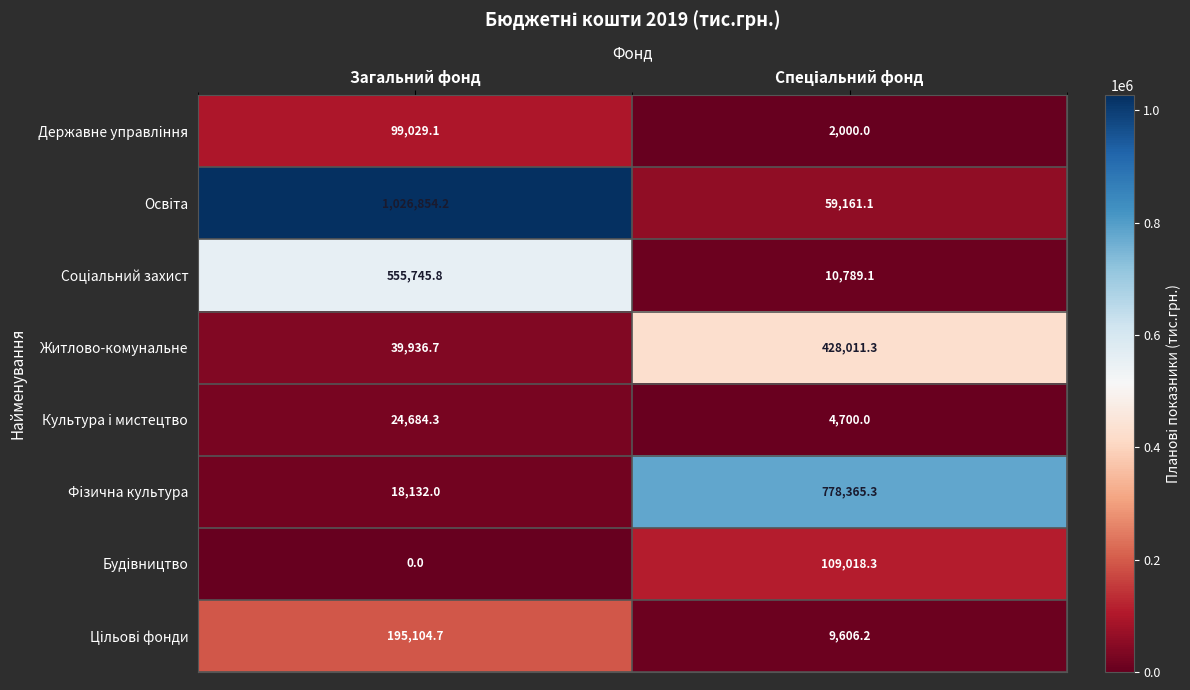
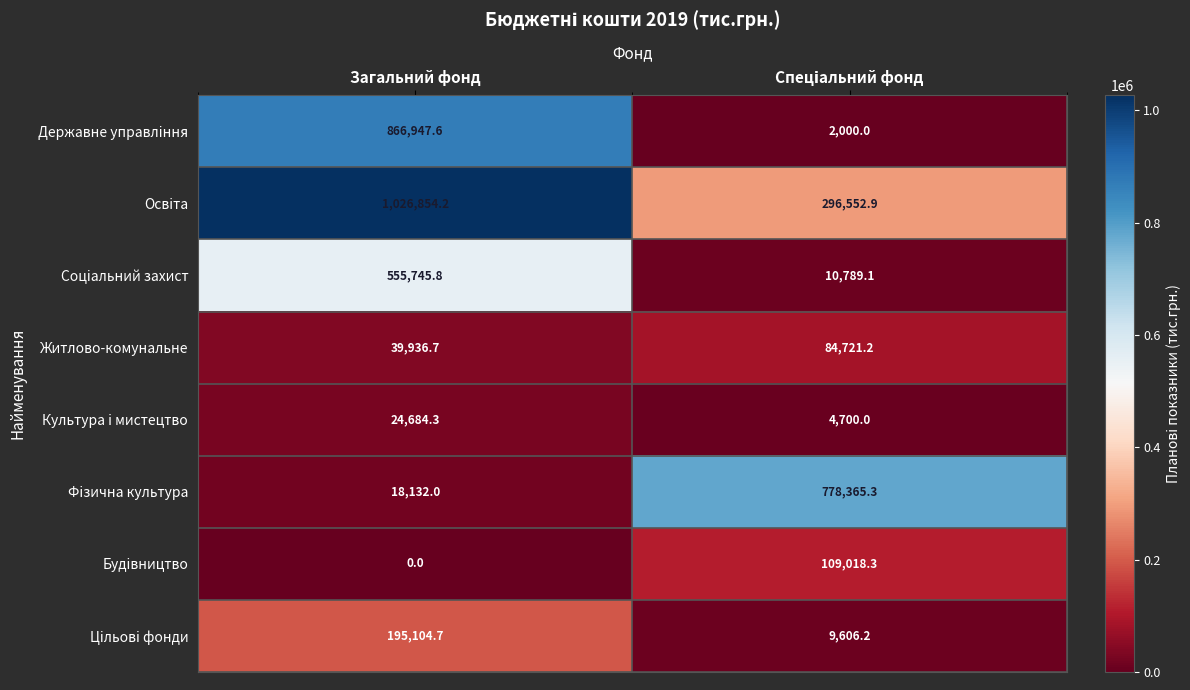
  {
    "Державне управління": {
-     "Загальний фонд": "99,029.1",
+     "Загальний фонд": "866,947.6",
      "Спеціальний фонд": "2,000.0"
    },
    "Освіта": {
      "Загальний фонд": "1,026,854.2",
-     "Спеціальний фонд": "59,161.1"
+     "Спеціальний фонд": "296,552.9"
    },
    "Соціальний захист": {
      "Загальний фонд": "555,745.8",
      "Спеціальний фонд": "10,789.1"
    },
    "Житлово-комунальне": {
      "Загальний фонд": "39,936.7",
-     "Спеціальний фонд": "428,011.3"
+     "Спеціальний фонд": "84,721.2"
    },
    "Культура і мистецтво": {
      "Загальний фонд": "24,684.3",
      "Спеціальний фонд": "4,700.0"
    },
    "Фізична культура": {
      "Загальний фонд": "18,132.0",
      "Спеціальний фонд": "778,365.3"
    },
    "Будівництво": {
      "Загальний фонд": "0.0",
      "Спеціальний фонд": "109,018.3"
    },
    "Цільові фонди": {
      "Загальний фонд": "195,104.7",
      "Спеціальний фонд": "9,606.2"
    }
  }
